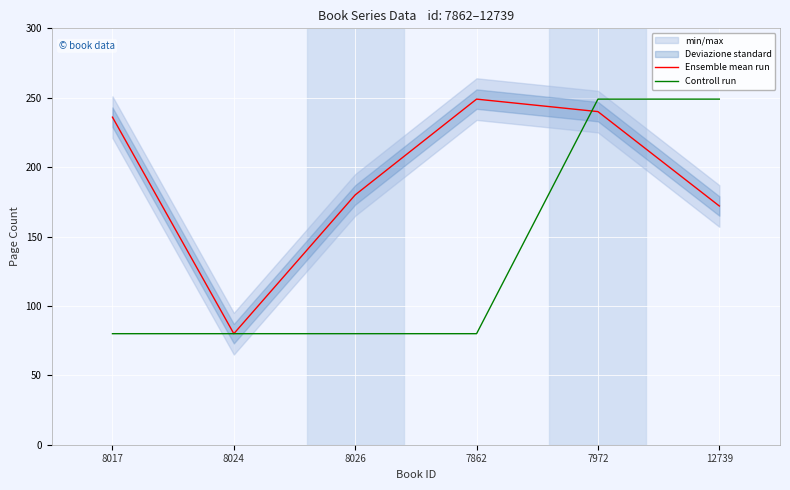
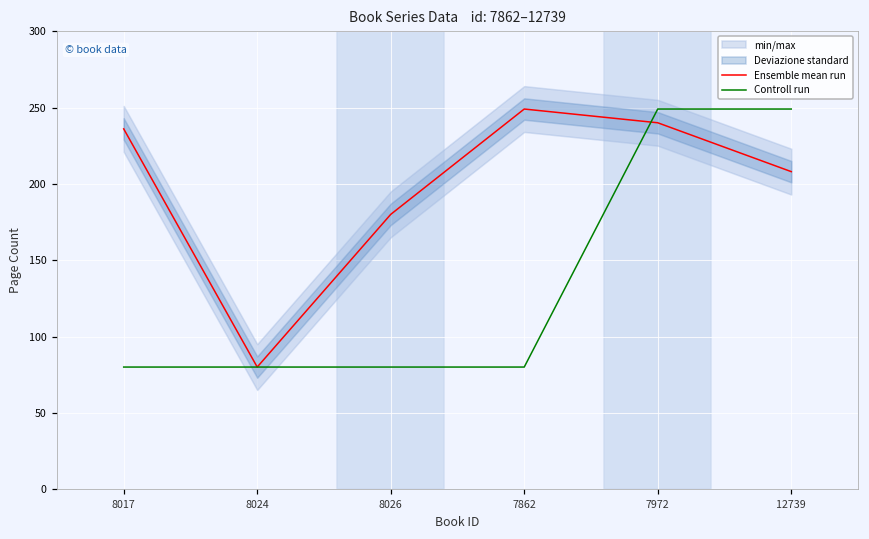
  {
    "Ensemble mean run": {
      "8017": 236,
      "8026": 180,
      "7862": 249,
      "7972": 240,
-     "12739": 172
+     "12739": 208
    },
    "Controll run": {
      "8017": 80,
      "8026": 80,
      "7862": 80,
      "7972": 249,
      "12739": 249
    }
  }
